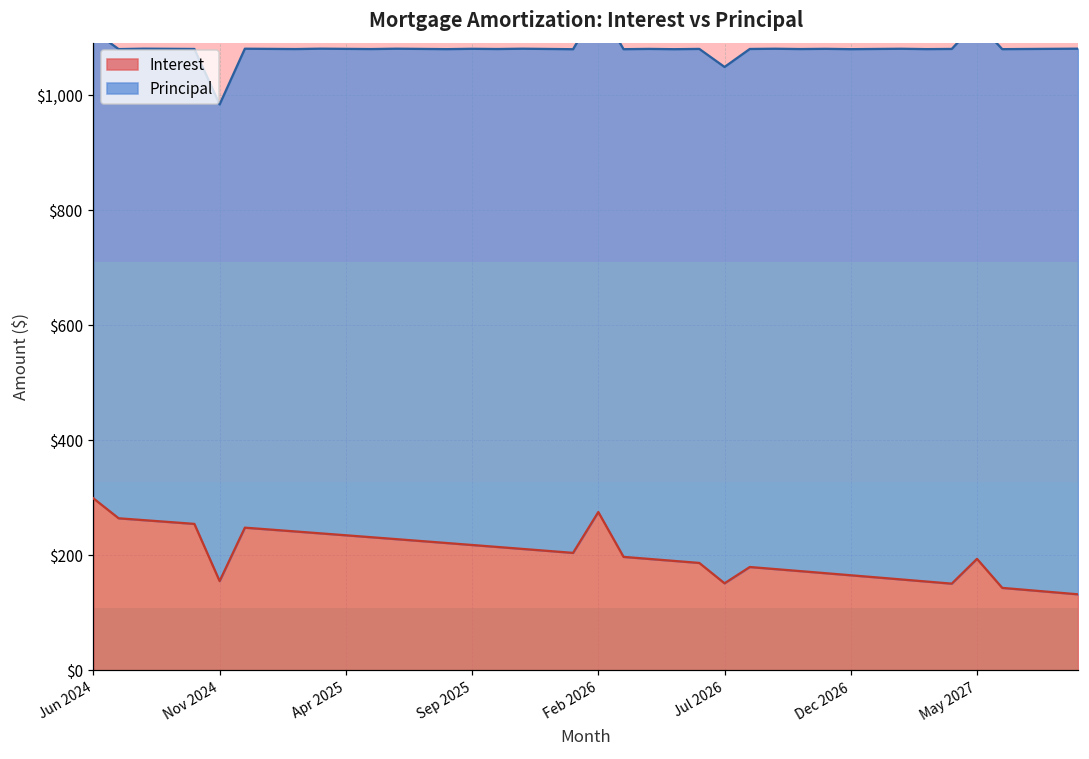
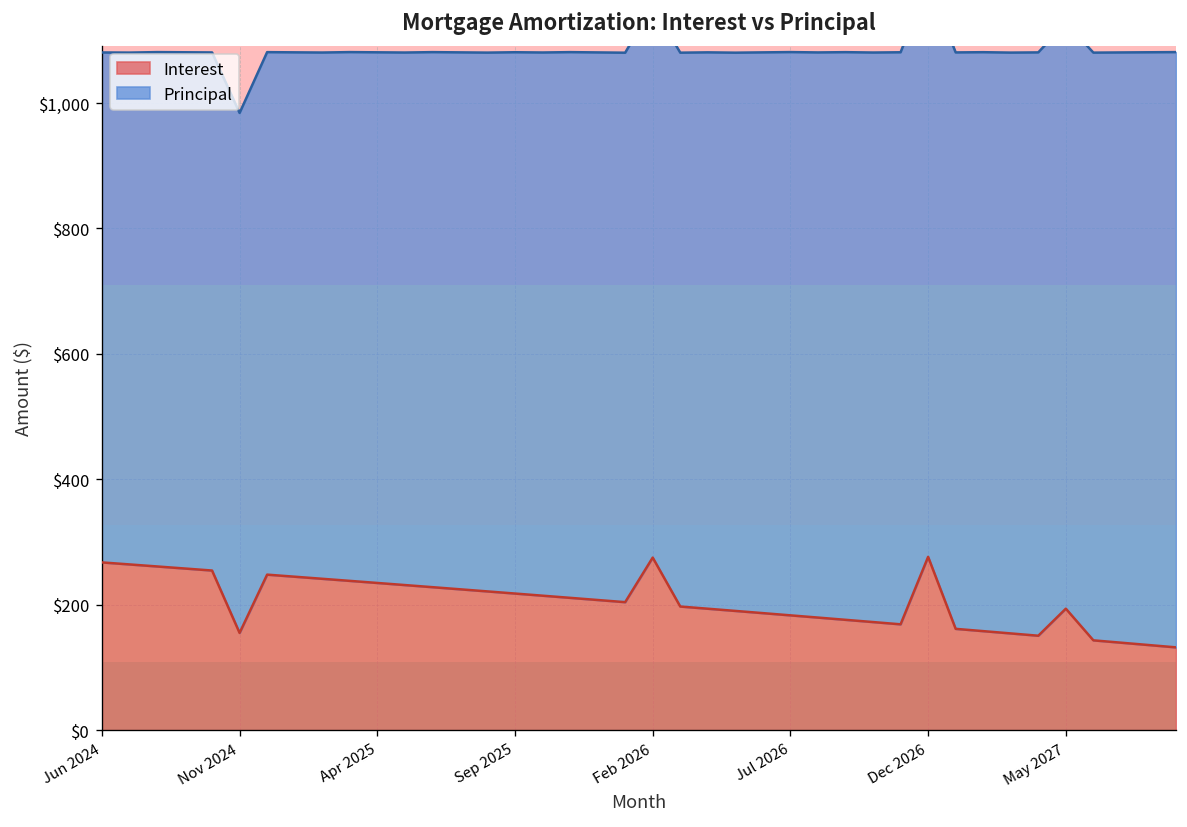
  {
    "Interest": {
-     "Jun 2024": "$300",
+     "Jun 2024": "$270",
      "Nov 2024": "$160",
      "Apr 2025": "$230",
      "Sep 2025": "$220",
      "Feb 2026": "$280",
-     "Jul 2026": "$150",
-     "Dec 2026": "$170",
+     "Jul 2026": "$180",
+     "Dec 2026": "$280",
      "May 2027": "$190"
    },
    "Principal": {
      "Nov 2024": "$830",
      "Apr 2025": "$850",
      "Sep 2025": "$860",
      "Jul 2026": "$900"
    }
  }
